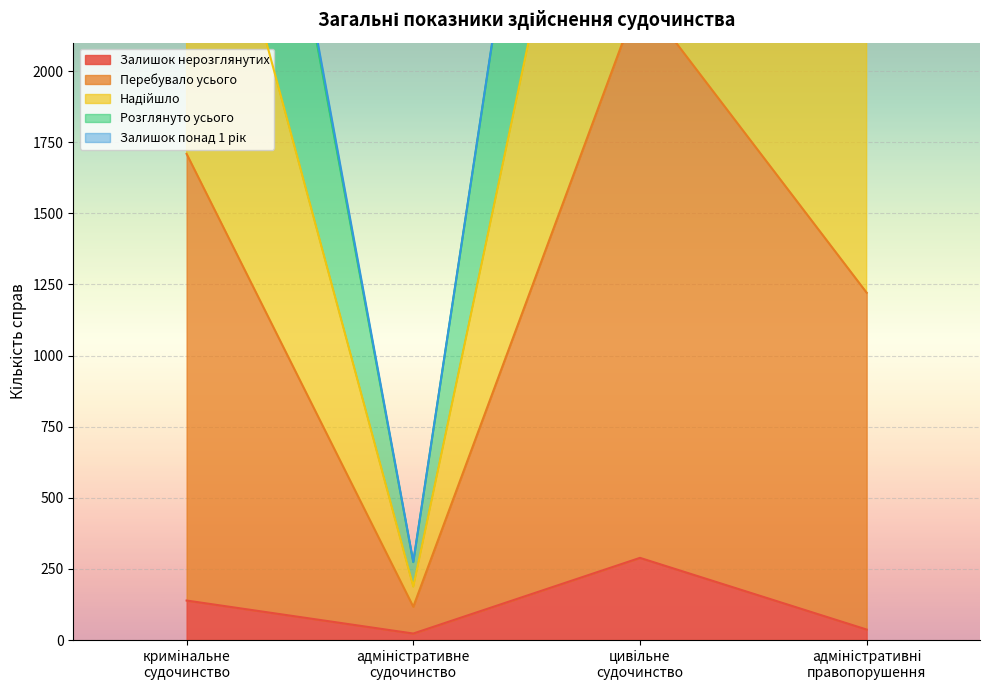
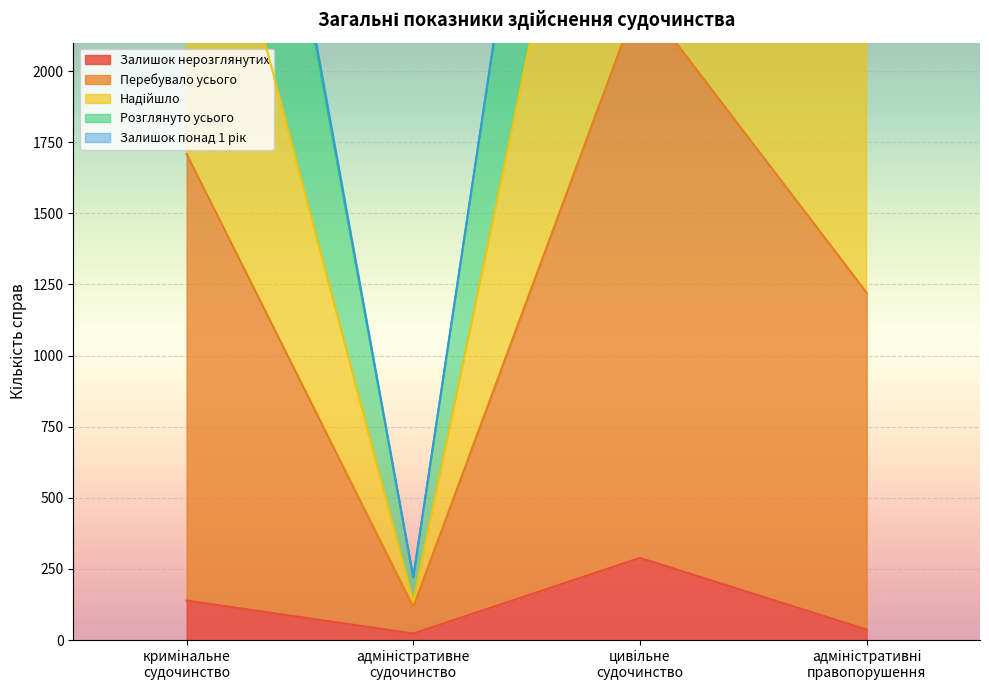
  {
    "Надійшло": {
-     "адміністративне судочинство": 70
+     "адміністративне судочинство": 20
    }
  }
